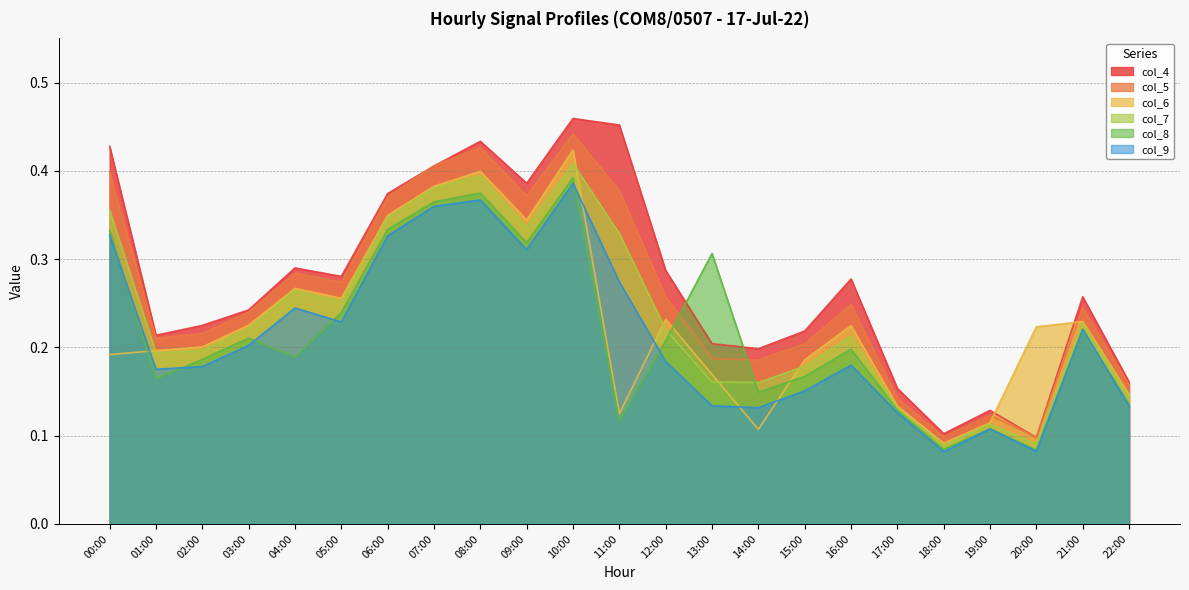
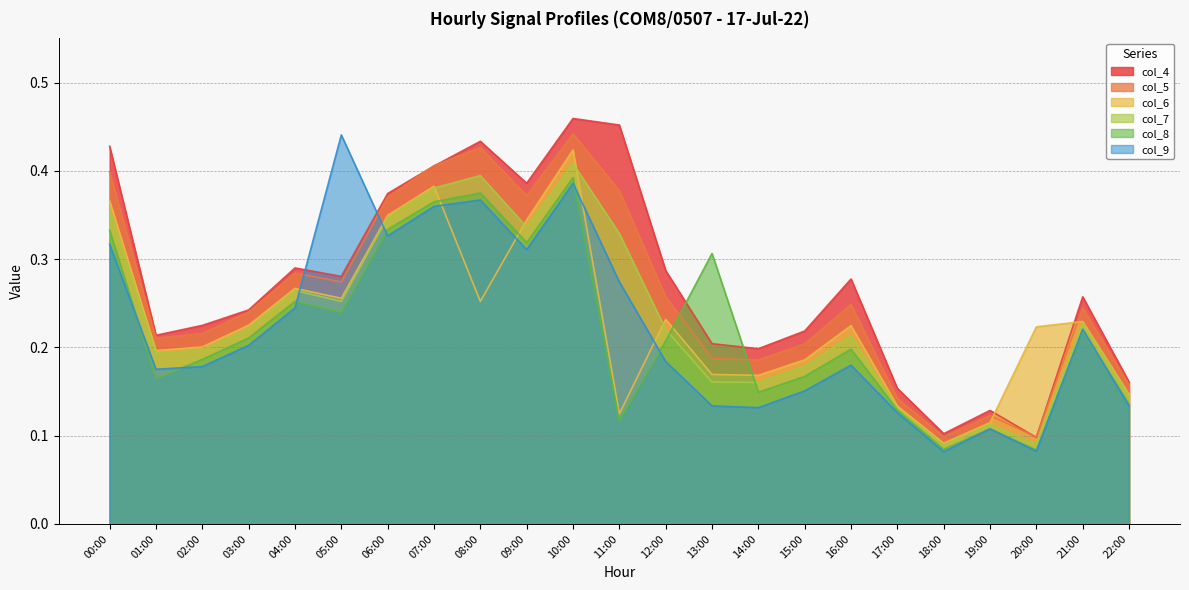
  {
    "col_6": {
-     "00:00": 0.19,
+     "00:00": 0.37,
      "02:00": 0.20,
      "03:00": 0.23,
      "05:00": 0.26,
-     "08:00": 0.40,
+     "08:00": 0.25,
      "09:00": 0.34,
      "10:00": 0.42,
      "11:00": 0.12,
      "12:00": 0.23,
      "13:00": 0.17,
-     "14:00": 0.11,
+     "14:00": 0.17,
      "15:00": 0.19,
      "16:00": 0.22,
      "20:00": 0.22
    },
    "col_7": {
      "00:00": 0.36,
      "02:00": 0.20,
      "03:00": 0.22,
      "05:00": 0.25,
      "08:00": 0.39,
      "09:00": 0.34,
      "10:00": 0.41,
      "11:00": 0.33,
      "12:00": 0.22,
      "13:00": 0.16,
      "14:00": 0.16,
      "15:00": 0.18,
      "16:00": 0.21,
      "20:00": 0.09
    },
    "col_8": {
      "00:00": 0.33,
      "01:00": 0.16,
      "02:00": 0.19,
      "03:00": 0.21,
-     "04:00": 0.19,
+     "04:00": 0.25,
      "05:00": 0.24,
      "06:00": 0.33,
      "07:00": 0.36,
      "08:00": 0.37,
      "09:00": 0.32,
      "10:00": 0.39,
      "11:00": 0.12,
      "12:00": 0.21,
      "13:00": 0.31,
      "14:00": 0.15,
      "15:00": 0.17,
      "16:00": 0.20
    },
    "col_9": {
-     "00:00": 0.33,
+     "00:00": 0.32,
      "01:00": 0.18,
      "02:00": 0.18,
      "03:00": 0.20,
      "04:00": 0.24,
-     "05:00": 0.23,
+     "05:00": 0.44,
      "06:00": 0.33,
      "07:00": 0.36,
      "08:00": 0.37,
      "09:00": 0.31,
      "10:00": 0.39,
      "11:00": 0.27,
      "12:00": 0.18,
      "13:00": 0.13,
      "14:00": 0.13,
      "15:00": 0.15,
      "16:00": 0.18,
      "17:00": 0.13
    }
  }
